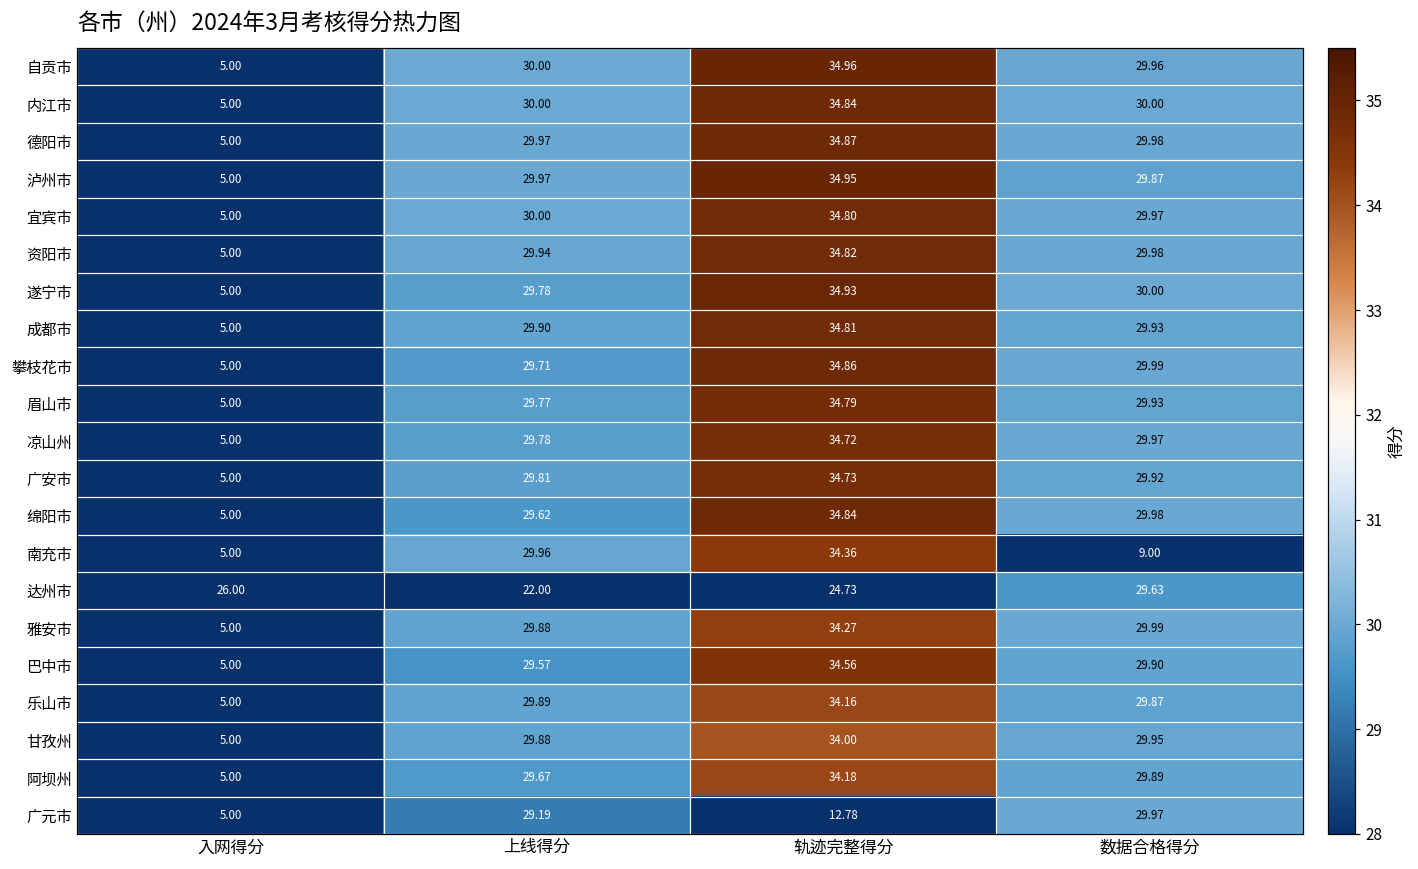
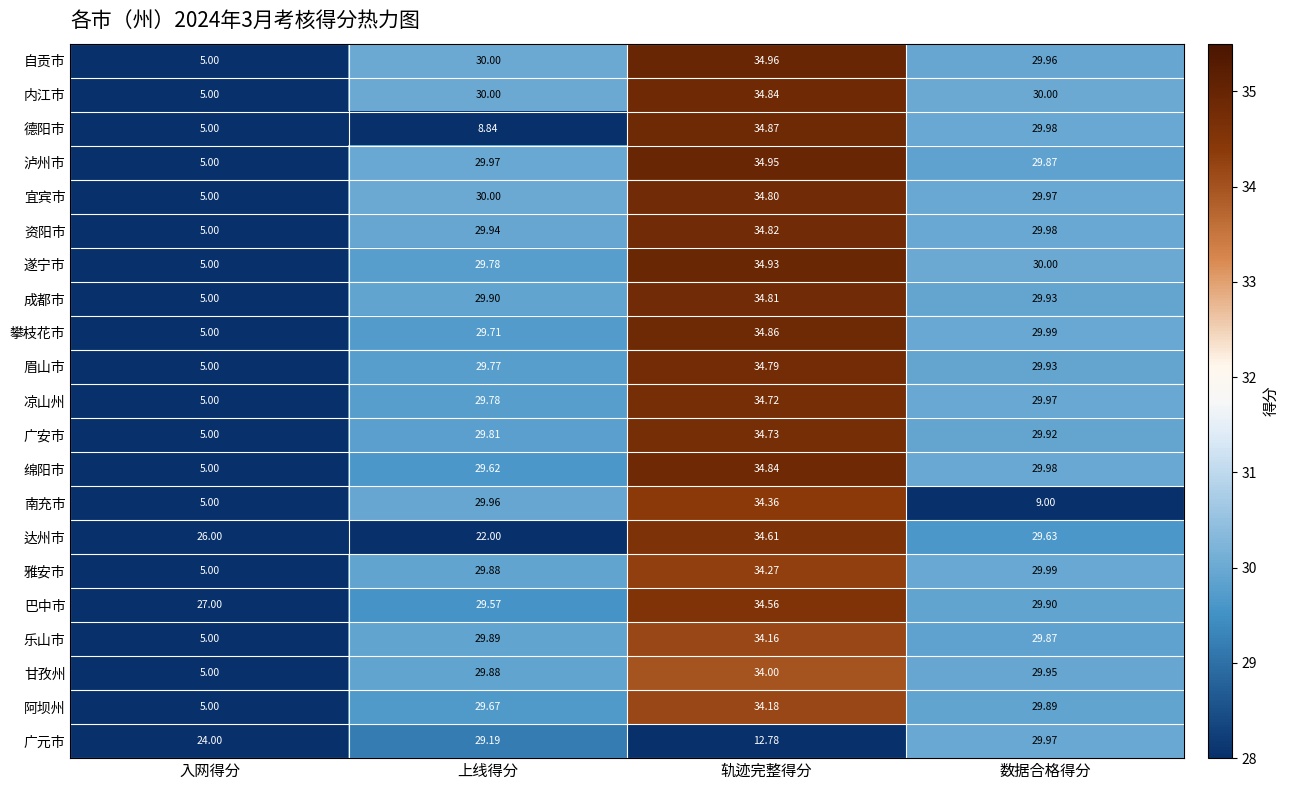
  {
    "自贡市": {
      "入网得分": 5.00,
      "上线得分": 30.00,
      "轨迹完整得分": 34.96,
      "数据合格得分": 29.96
    },
    "内江市": {
      "入网得分": 5.00,
      "上线得分": 30.00,
      "轨迹完整得分": 34.84,
      "数据合格得分": 30.00
    },
    "德阳市": {
      "入网得分": 5.00,
-     "上线得分": 29.97,
+     "上线得分": 8.84,
      "轨迹完整得分": 34.87,
      "数据合格得分": 29.98
    },
    "泸州市": {
      "入网得分": 5.00,
      "上线得分": 29.97,
      "轨迹完整得分": 34.95,
      "数据合格得分": 29.87
    },
    "宜宾市": {
      "入网得分": 5.00,
      "上线得分": 30.00,
      "轨迹完整得分": 34.80,
      "数据合格得分": 29.97
    },
    "资阳市": {
      "入网得分": 5.00,
      "上线得分": 29.94,
      "轨迹完整得分": 34.82,
      "数据合格得分": 29.98
    },
    "遂宁市": {
      "入网得分": 5.00,
      "上线得分": 29.78,
      "轨迹完整得分": 34.93,
      "数据合格得分": 30.00
    },
    "成都市": {
      "入网得分": 5.00,
      "上线得分": 29.90,
      "轨迹完整得分": 34.81,
      "数据合格得分": 29.93
    },
    "攀枝花市": {
      "入网得分": 5.00,
      "上线得分": 29.71,
      "轨迹完整得分": 34.86,
      "数据合格得分": 29.99
    },
    "眉山市": {
      "入网得分": 5.00,
      "上线得分": 29.77,
      "轨迹完整得分": 34.79,
      "数据合格得分": 29.93
    },
    "凉山州": {
      "入网得分": 5.00,
      "上线得分": 29.78,
      "轨迹完整得分": 34.72,
      "数据合格得分": 29.97
    },
    "广安市": {
      "入网得分": 5.00,
      "上线得分": 29.81,
      "轨迹完整得分": 34.73,
      "数据合格得分": 29.92
    },
    "绵阳市": {
      "入网得分": 5.00,
      "上线得分": 29.62,
      "轨迹完整得分": 34.84,
      "数据合格得分": 29.98
    },
    "南充市": {
      "入网得分": 5.00,
      "上线得分": 29.96,
      "轨迹完整得分": 34.36,
      "数据合格得分": 9.00
    },
    "达州市": {
      "入网得分": 26.00,
      "上线得分": 22.00,
-     "轨迹完整得分": 24.73,
+     "轨迹完整得分": 34.61,
      "数据合格得分": 29.63
    },
    "雅安市": {
      "入网得分": 5.00,
      "上线得分": 29.88,
      "轨迹完整得分": 34.27,
      "数据合格得分": 29.99
    },
    "巴中市": {
-     "入网得分": 5.00,
+     "入网得分": 27.00,
      "上线得分": 29.57,
      "轨迹完整得分": 34.56,
      "数据合格得分": 29.90
    },
    "乐山市": {
      "入网得分": 5.00,
      "上线得分": 29.89,
      "轨迹完整得分": 34.16,
      "数据合格得分": 29.87
    },
    "甘孜州": {
      "入网得分": 5.00,
      "上线得分": 29.88,
      "轨迹完整得分": 34.00,
      "数据合格得分": 29.95
    },
    "阿坝州": {
      "入网得分": 5.00,
      "上线得分": 29.67,
      "轨迹完整得分": 34.18,
      "数据合格得分": 29.89
    },
    "广元市": {
-     "入网得分": 5.00,
+     "入网得分": 24.00,
      "上线得分": 29.19,
      "轨迹完整得分": 12.78,
      "数据合格得分": 29.97
    }
  }
